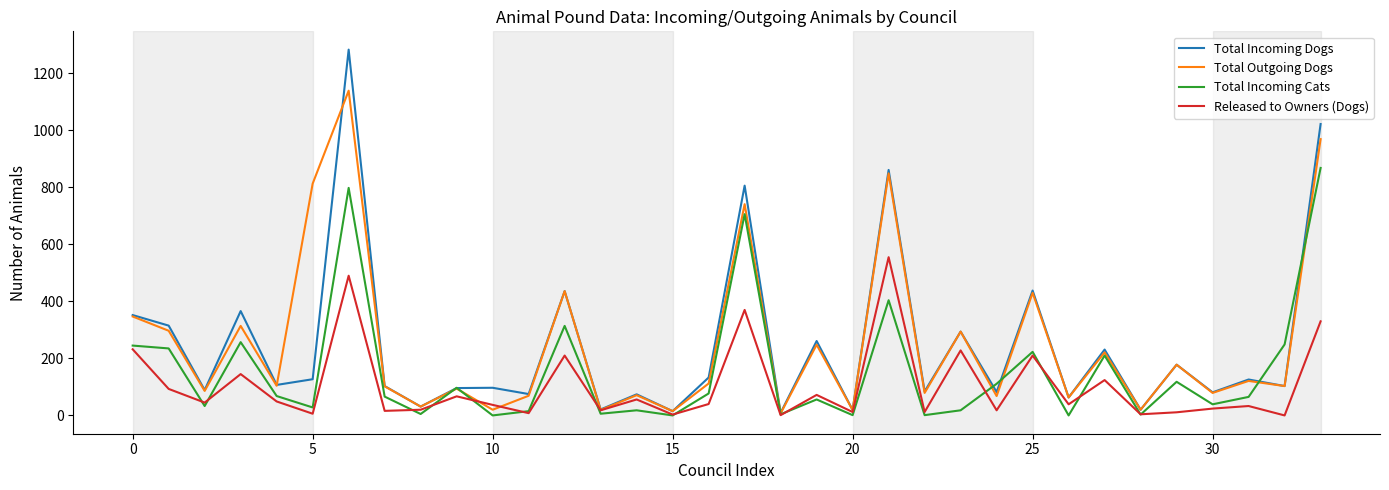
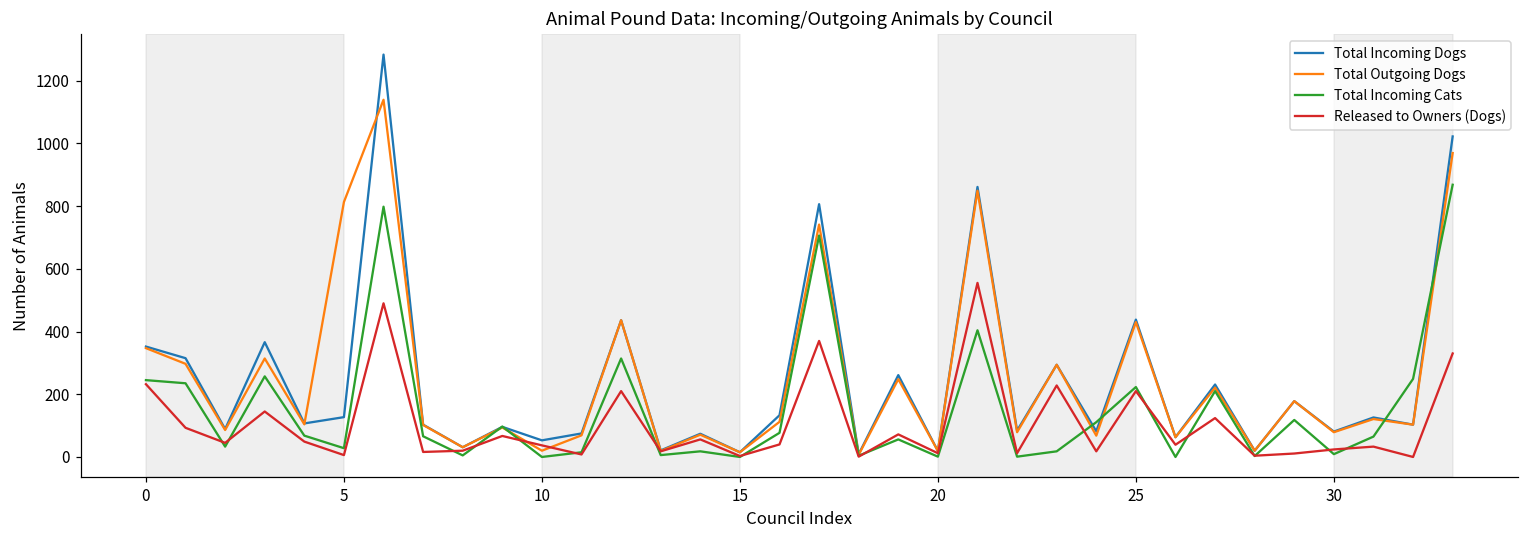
  {
    "Total Incoming Dogs": {
      "5": 130,
-     "10": 100
+     "10": 50
    },
    "Total Outgoing Dogs": {
      "5": 810,
      "10": 20
    },
    "Total Incoming Cats": {
      "0": 250,
      "5": 30,
      "10": 0,
      "20": 0,
      "25": 220,
-     "30": 40
+     "30": 10
    },
    "Released to Owners (Dogs)": {
      "0": 230,
      "5": 10,
      "10": 40,
      "25": 210,
      "30": 20
    }
  }
